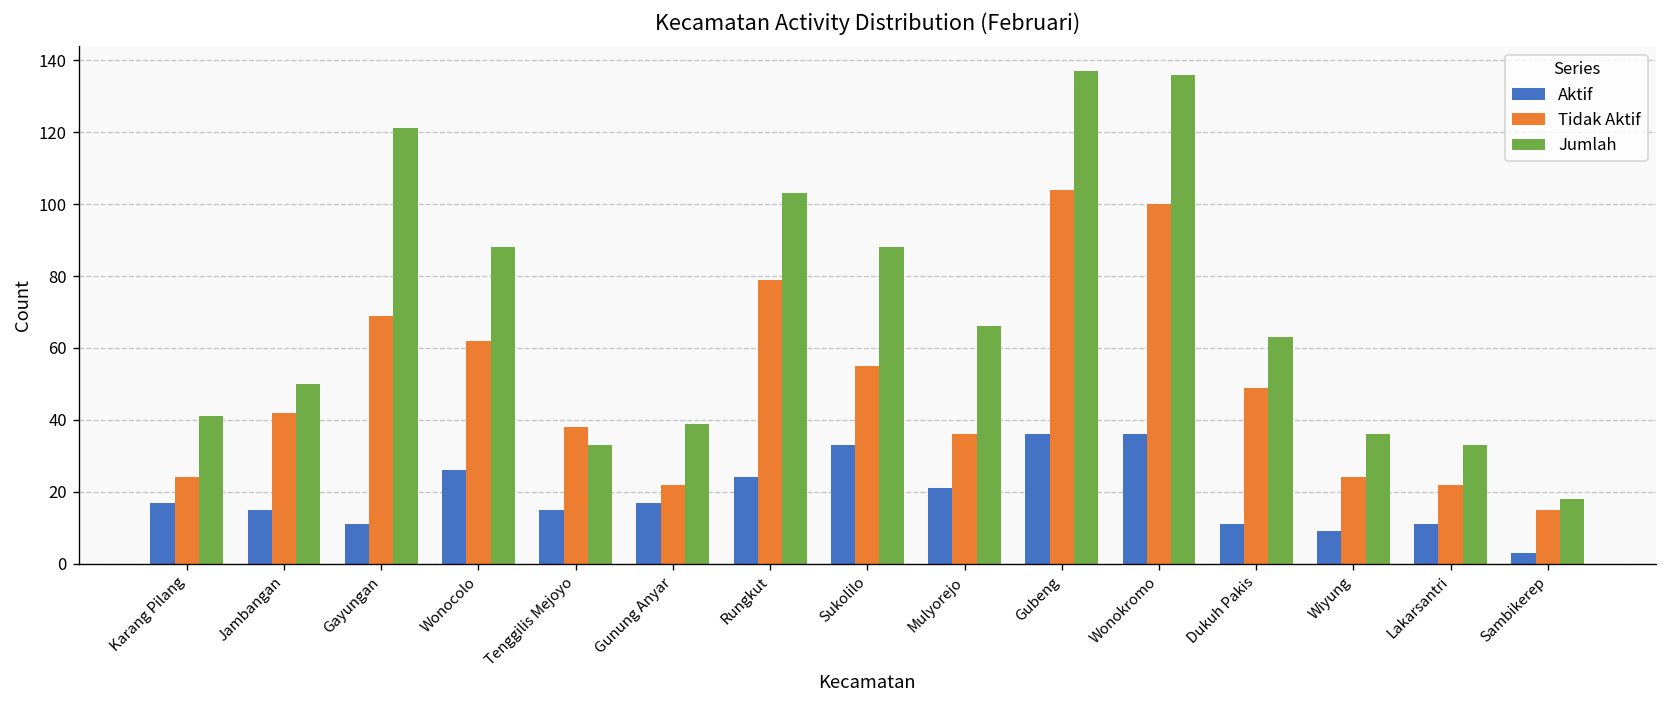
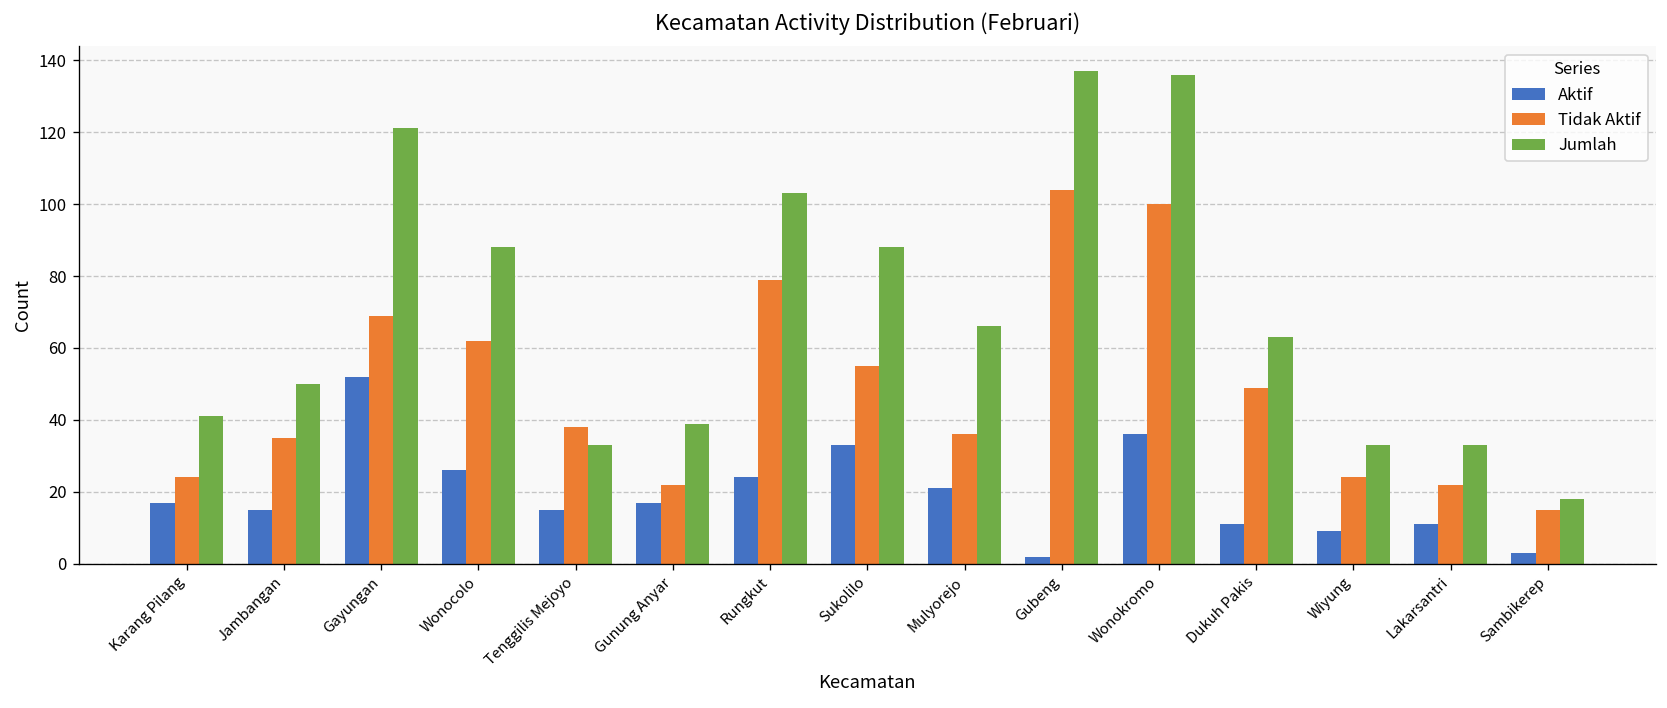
  {
    "Aktif": {
      "Karang Pilang": 17,
      "Jambangan": 15,
-     "Gayungan": 11,
+     "Gayungan": 52,
      "Wonocolo": 26,
      "Tenggilis Mejoyo": 15,
      "Gunung Anyar": 17,
      "Rungkut": 24,
      "Sukolilo": 33,
      "Mulyorejo": 21,
-     "Gubeng": 36,
+     "Gubeng": 2,
      "Wonokromo": 36,
      "Dukuh Pakis": 11,
      "Wiyung": 9,
      "Lakarsantri": 11,
      "Sambikerep": 3
    },
    "Tidak Aktif": {
      "Karang Pilang": 24,
-     "Jambangan": 42,
+     "Jambangan": 35,
      "Gayungan": 69,
      "Wonocolo": 62,
      "Tenggilis Mejoyo": 38,
      "Gunung Anyar": 22,
      "Rungkut": 79,
      "Sukolilo": 55,
      "Mulyorejo": 36,
      "Gubeng": 104,
      "Wonokromo": 100,
      "Dukuh Pakis": 49,
      "Wiyung": 24,
      "Lakarsantri": 22,
      "Sambikerep": 15
    },
    "Jumlah": {
      "Karang Pilang": 41,
      "Jambangan": 50,
      "Gayungan": 121,
      "Wonocolo": 88,
      "Tenggilis Mejoyo": 33,
      "Gunung Anyar": 39,
      "Rungkut": 103,
      "Sukolilo": 88,
      "Mulyorejo": 66,
      "Gubeng": 137,
      "Wonokromo": 136,
      "Dukuh Pakis": 63,
-     "Wiyung": 36,
+     "Wiyung": 33,
      "Lakarsantri": 33,
      "Sambikerep": 18
    }
  }
